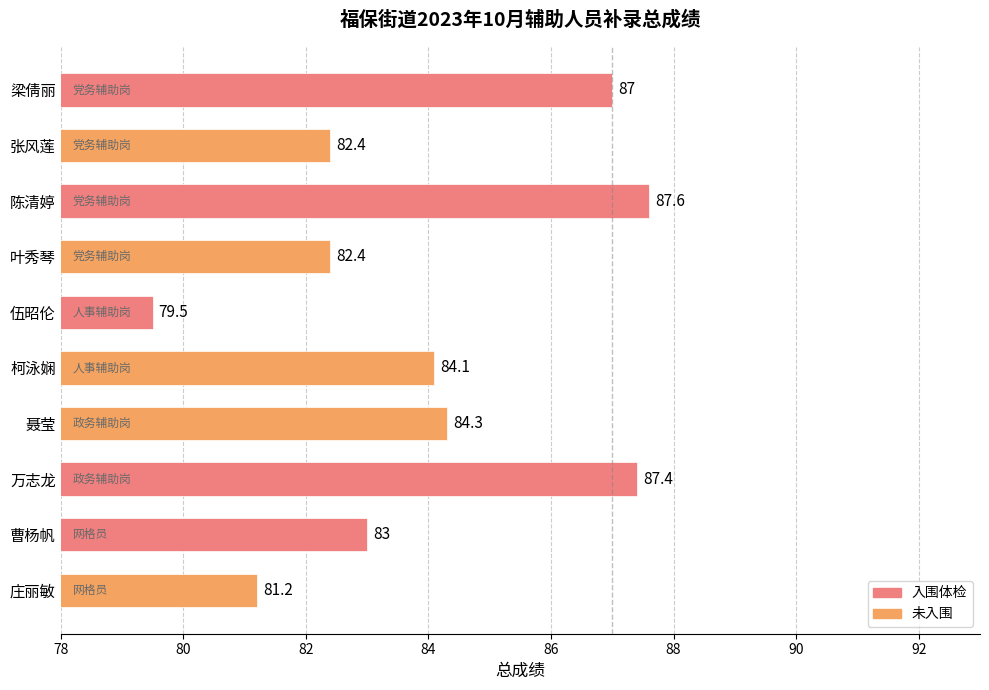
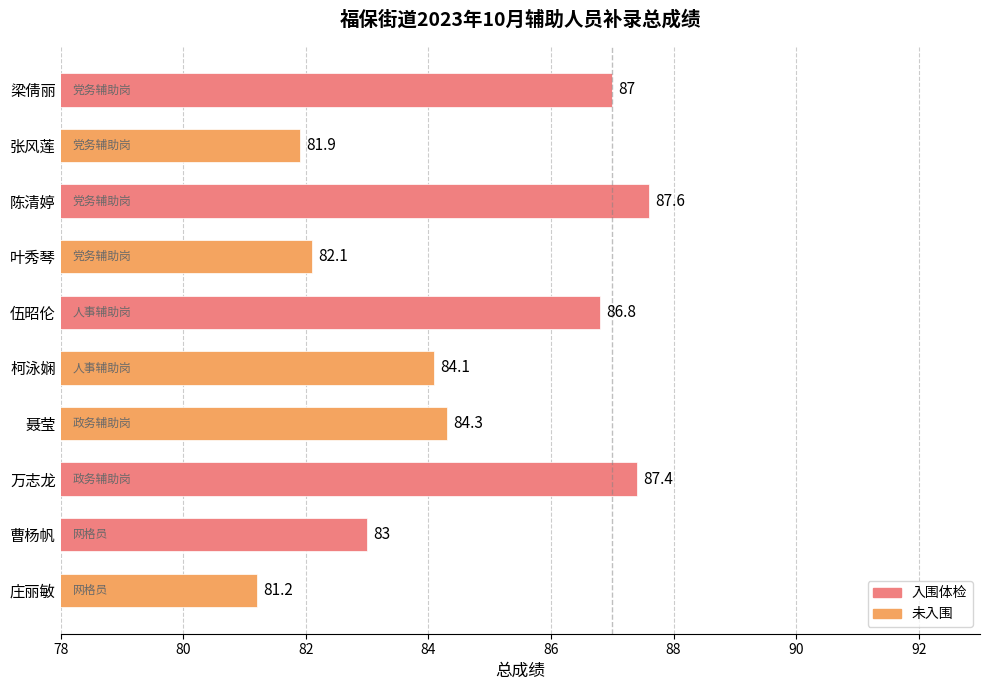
  {
    "梁倩丽": 87,
-   "张风莲": 82.4,
+   "张风莲": 81.9,
    "陈清婷": 87.6,
-   "叶秀琴": 82.4,
-   "伍昭伦": 79.5,
+   "叶秀琴": 82.1,
+   "伍昭伦": 86.8,
    "柯泳娴": 84.1,
    "聂莹": 84.3,
    "万志龙": 87.4,
    "曹杨帆": 83,
    "庄丽敏": 81.2
  }
